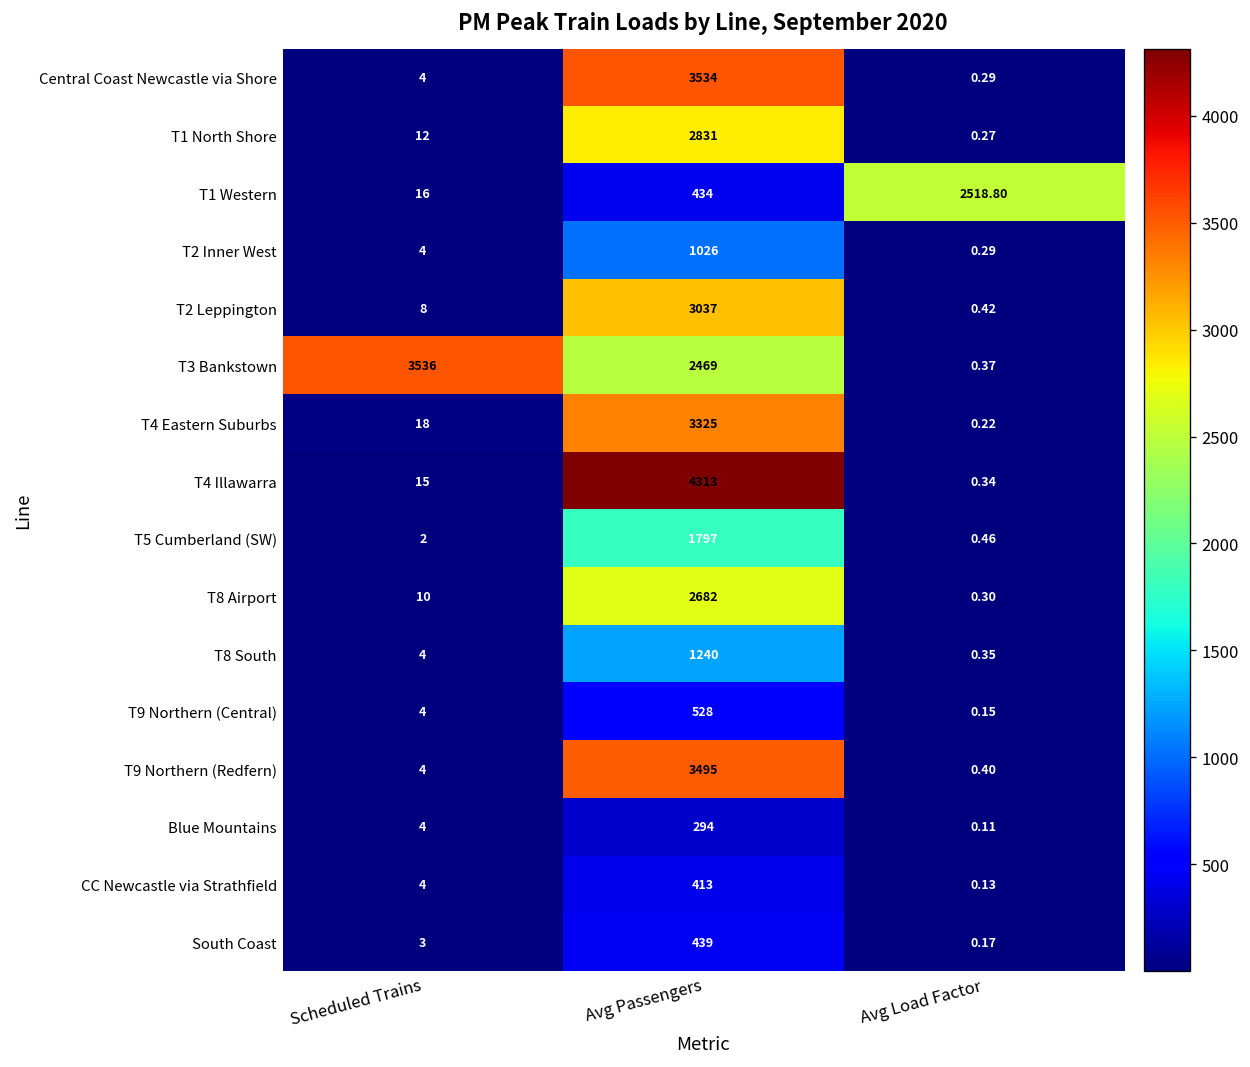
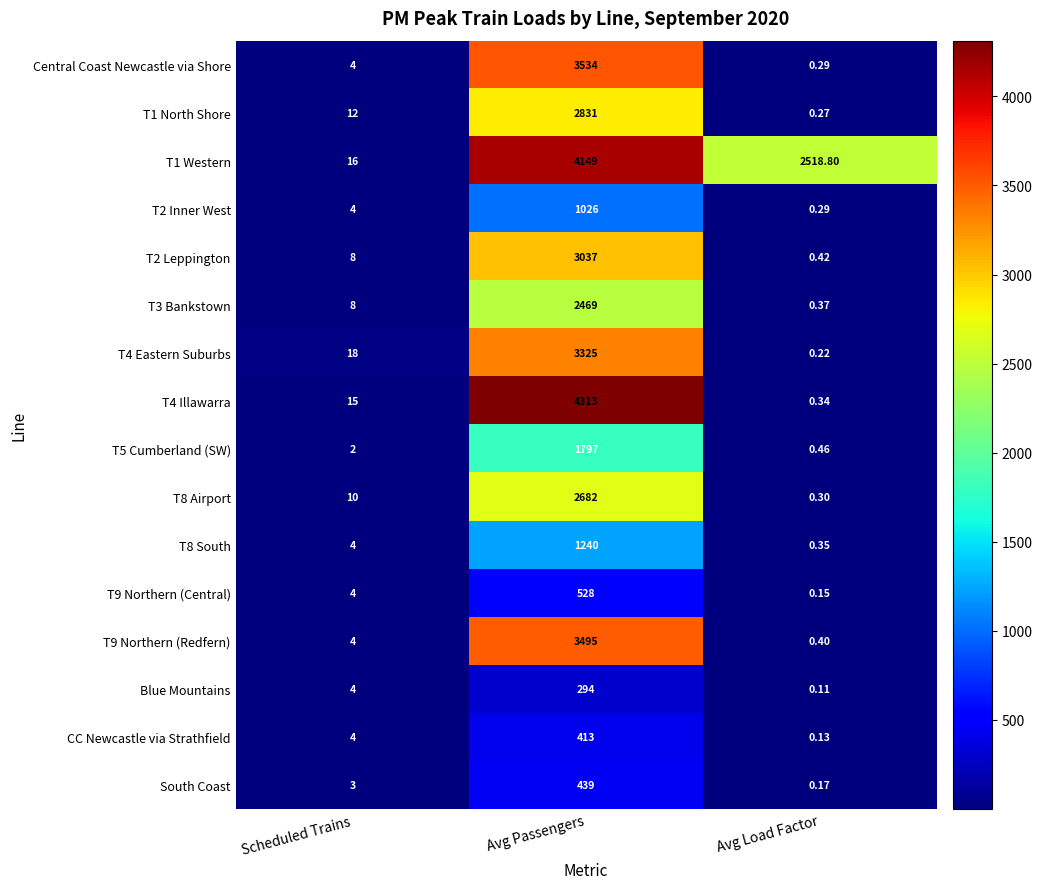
  {
    "Central Coast Newcastle via Shore": {
      "Scheduled Trains": 4,
      "Avg Passengers": 3534,
      "Avg Load Factor": 0.29
    },
    "T1 North Shore": {
      "Scheduled Trains": 12,
      "Avg Passengers": 2831,
      "Avg Load Factor": 0.27
    },
    "T1 Western": {
      "Scheduled Trains": 16,
-     "Avg Passengers": 434,
+     "Avg Passengers": 4149,
      "Avg Load Factor": 2518.80
    },
    "T2 Inner West": {
      "Scheduled Trains": 4,
      "Avg Passengers": 1026,
      "Avg Load Factor": 0.29
    },
    "T2 Leppington": {
      "Scheduled Trains": 8,
      "Avg Passengers": 3037,
      "Avg Load Factor": 0.42
    },
    "T3 Bankstown": {
-     "Scheduled Trains": 3536,
+     "Scheduled Trains": 8,
      "Avg Passengers": 2469,
      "Avg Load Factor": 0.37
    },
    "T4 Eastern Suburbs": {
      "Scheduled Trains": 18,
      "Avg Passengers": 3325,
      "Avg Load Factor": 0.22
    },
    "T4 Illawarra": {
      "Scheduled Trains": 15,
      "Avg Passengers": 4313,
      "Avg Load Factor": 0.34
    },
    "T5 Cumberland (SW)": {
      "Scheduled Trains": 2,
      "Avg Passengers": 1797,
      "Avg Load Factor": 0.46
    },
    "T8 Airport": {
      "Scheduled Trains": 10,
      "Avg Passengers": 2682,
      "Avg Load Factor": 0.30
    },
    "T8 South": {
      "Scheduled Trains": 4,
      "Avg Passengers": 1240,
      "Avg Load Factor": 0.35
    },
    "T9 Northern (Central)": {
      "Scheduled Trains": 4,
      "Avg Passengers": 528,
      "Avg Load Factor": 0.15
    },
    "T9 Northern (Redfern)": {
      "Scheduled Trains": 4,
      "Avg Passengers": 3495,
      "Avg Load Factor": 0.40
    },
    "Blue Mountains": {
      "Scheduled Trains": 4,
      "Avg Passengers": 294,
      "Avg Load Factor": 0.11
    },
    "CC Newcastle via Strathfield": {
      "Scheduled Trains": 4,
      "Avg Passengers": 413,
      "Avg Load Factor": 0.13
    },
    "South Coast": {
      "Scheduled Trains": 3,
      "Avg Passengers": 439,
      "Avg Load Factor": 0.17
    }
  }
